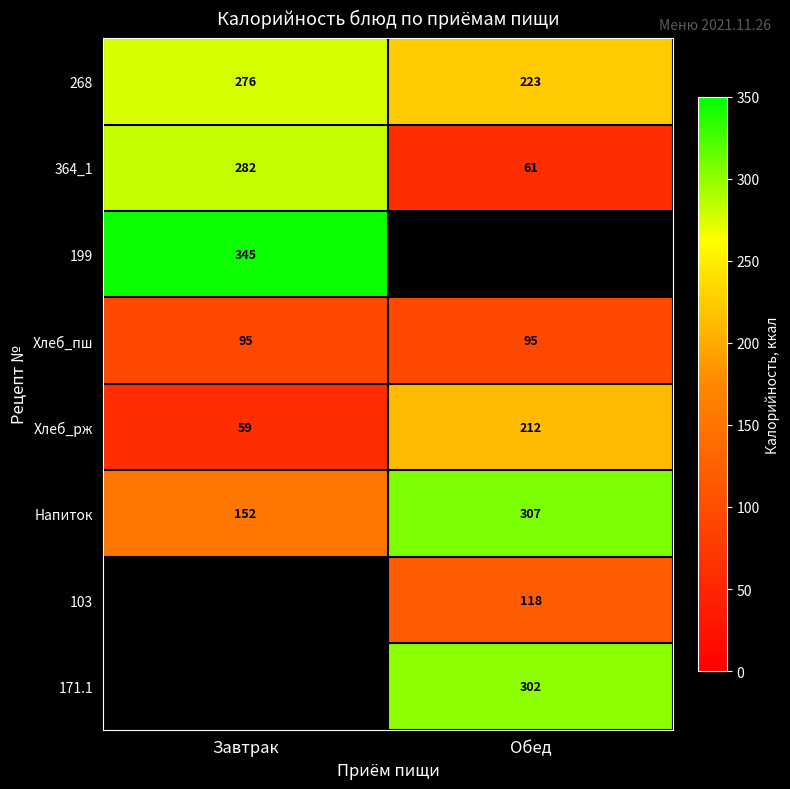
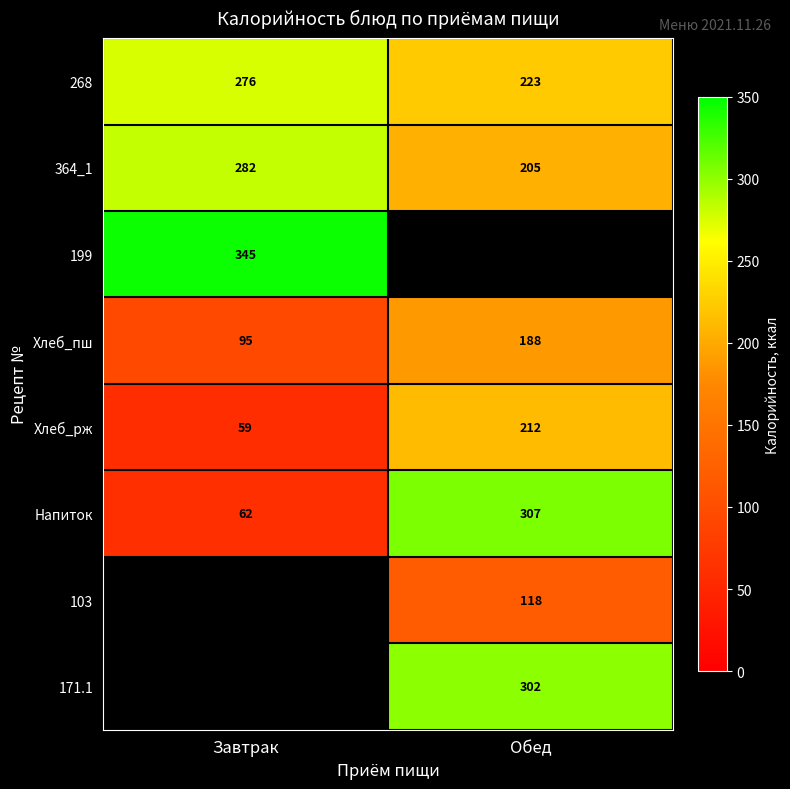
  {
    "268": {
      "Завтрак": 276,
      "Обед": 223
    },
    "364_1": {
      "Завтрак": 282,
-     "Обед": 61
+     "Обед": 205
    },
    "199": {
      "Завтрак": 345
    },
    "Хлеб_пш": {
      "Завтрак": 95,
-     "Обед": 95
+     "Обед": 188
    },
    "Хлеб_рж": {
      "Завтрак": 59,
      "Обед": 212
    },
    "Напиток": {
-     "Завтрак": 152,
+     "Завтрак": 62,
      "Обед": 307
    },
    "103": {
      "Обед": 118
    },
    "171.1": {
      "Обед": 302
    }
  }
